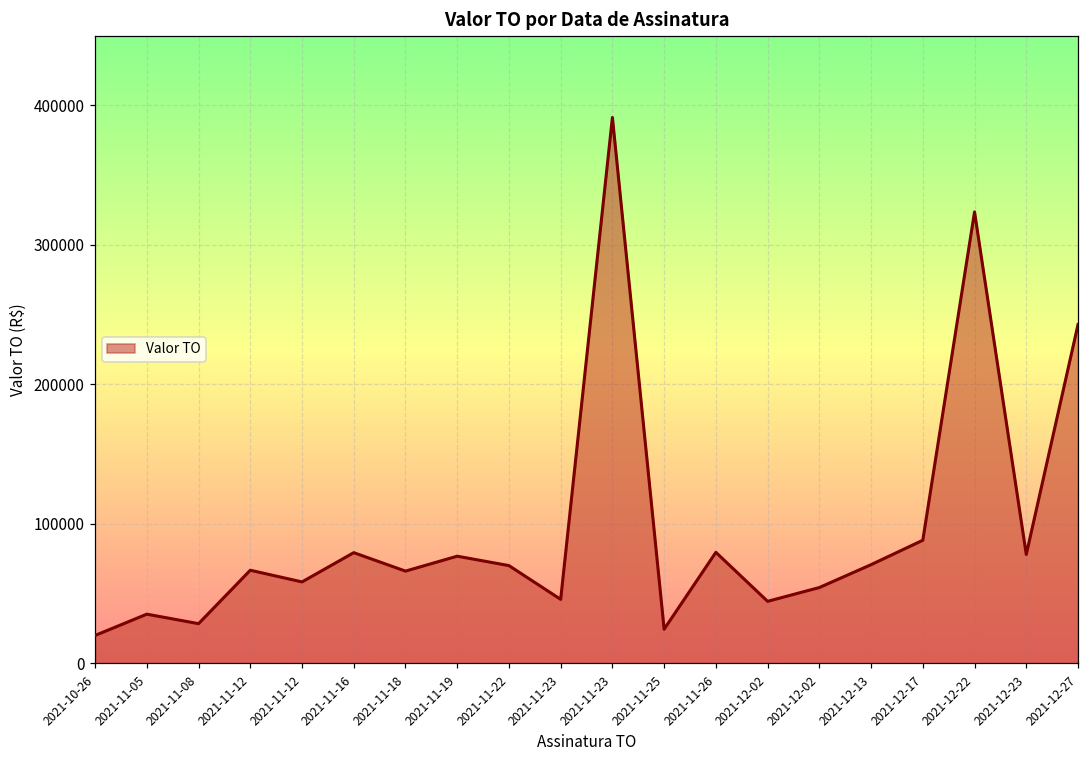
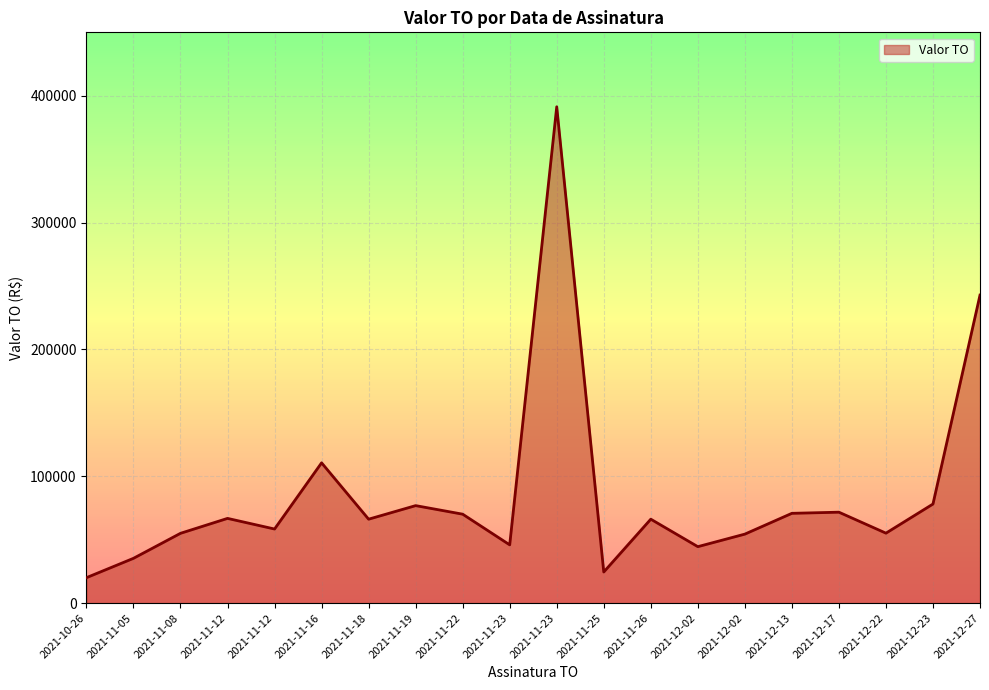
  {
    "2021-10-26": 20000,
    "2021-11-05": 35000,
-   "2021-11-08": 28000,
-   "2021-11-16": 79000,
+   "2021-11-08": 55000,
+   "2021-11-16": 111000,
    "2021-11-18": 66000,
    "2021-11-19": 77000,
    "2021-11-22": 70000,
    "2021-11-25": 25000,
-   "2021-11-26": 80000,
+   "2021-11-26": 66000,
    "2021-12-13": 71000,
-   "2021-12-17": 88000,
-   "2021-12-22": 324000,
+   "2021-12-17": 72000,
+   "2021-12-22": 55000,
    "2021-12-23": 78000,
    "2021-12-27": 243000
  }
